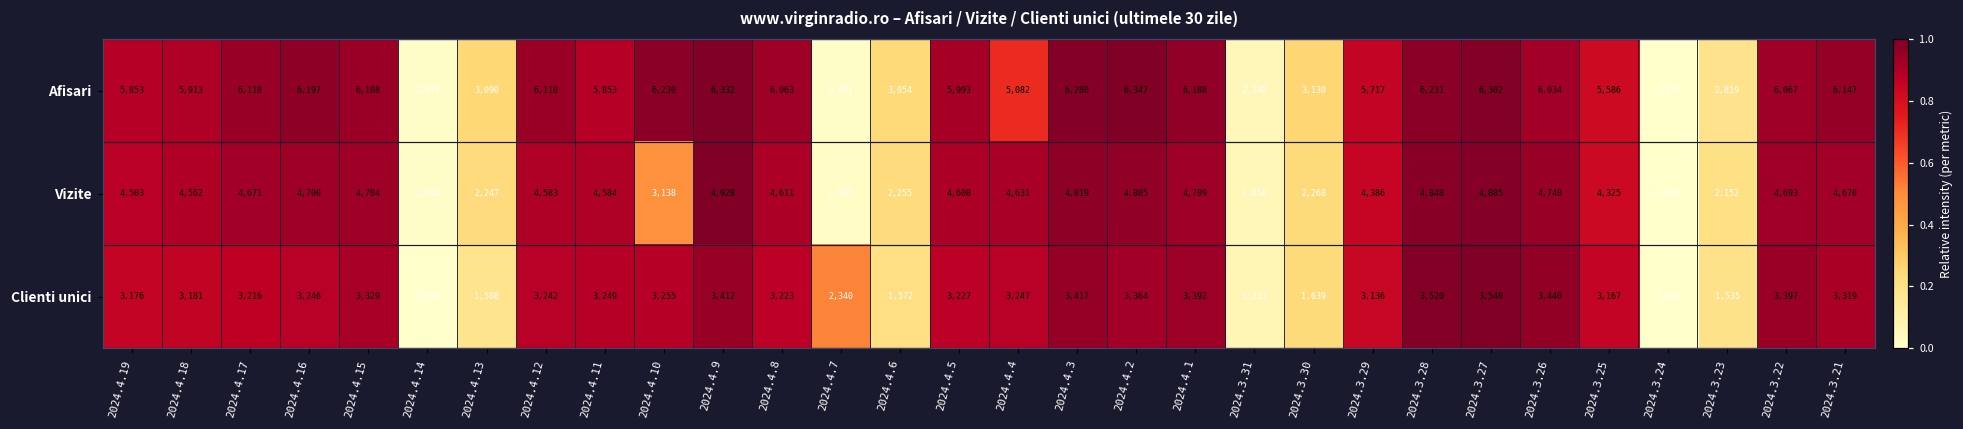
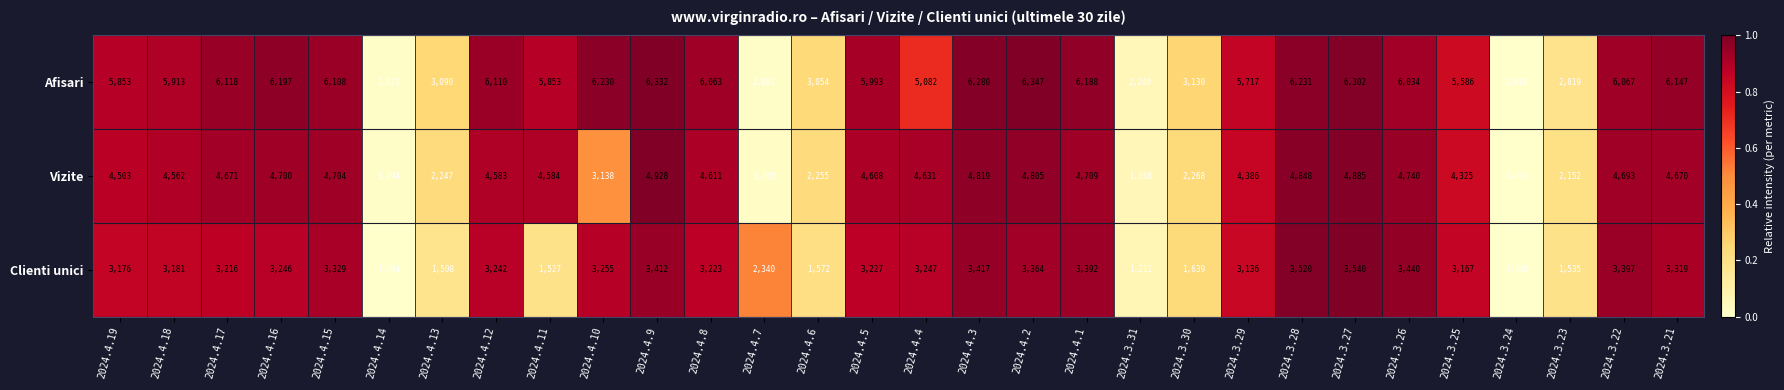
  {
    "Afisari": {
      "2024.4.19": "5,853",
      "2024.4.18": "5,913",
      "2024.4.17": "6,118",
      "2024.4.16": "6,197",
      "2024.4.15": "6,108",
      "2024.4.14": "2,071",
      "2024.4.13": "3,090",
      "2024.4.12": "6,110",
      "2024.4.11": "5,853",
      "2024.4.10": "6,230",
      "2024.4.9": "6,332",
      "2024.4.8": "6,063",
      "2024.4.7": "2,081",
      "2024.4.6": "3,054",
      "2024.4.5": "5,993",
      "2024.4.4": "5,082",
      "2024.4.3": "6,280",
      "2024.4.2": "6,347",
      "2024.4.1": "6,188",
      "2024.3.31": "2,240",
      "2024.3.30": "3,130",
      "2024.3.29": "5,717",
      "2024.3.28": "6,231",
      "2024.3.27": "6,302",
      "2024.3.26": "6,034",
      "2024.3.25": "5,586",
      "2024.3.24": "2,018",
      "2024.3.23": "2,819",
      "2024.3.22": "6,067",
      "2024.3.21": "6,147"
    },
    "Vizite": {
      "2024.4.19": "4,503",
      "2024.4.18": "4,562",
      "2024.4.17": "4,671",
      "2024.4.16": "4,700",
      "2024.4.15": "4,704",
      "2024.4.14": "1,494",
      "2024.4.13": "2,247",
      "2024.4.12": "4,583",
      "2024.4.11": "4,584",
      "2024.4.10": "3,138",
      "2024.4.9": "4,928",
      "2024.4.8": "4,611",
      "2024.4.7": "1,505",
      "2024.4.6": "2,255",
      "2024.4.5": "4,608",
      "2024.4.4": "4,631",
      "2024.4.3": "4,819",
      "2024.4.2": "4,805",
      "2024.4.1": "4,709",
      "2024.3.31": "1,658",
      "2024.3.30": "2,268",
      "2024.3.29": "4,386",
      "2024.3.28": "4,848",
      "2024.3.27": "4,885",
      "2024.3.26": "4,740",
      "2024.3.25": "4,325",
      "2024.3.24": "1,441",
      "2024.3.23": "2,152",
      "2024.3.22": "4,693",
      "2024.3.21": "4,670"
    },
    "Clienti unici": {
      "2024.4.19": "3,176",
      "2024.4.18": "3,181",
      "2024.4.17": "3,216",
      "2024.4.16": "3,246",
      "2024.4.15": "3,329",
      "2024.4.14": "1,054",
      "2024.4.13": "1,508",
      "2024.4.12": "3,242",
-     "2024.4.11": "3,249",
+     "2024.4.11": "1,527",
      "2024.4.10": "3,255",
      "2024.4.9": "3,412",
      "2024.4.8": "3,223",
      "2024.4.7": "2,340",
      "2024.4.6": "1,572",
      "2024.4.5": "3,227",
      "2024.4.4": "3,247",
      "2024.4.3": "3,417",
      "2024.4.2": "3,364",
      "2024.4.1": "3,392",
      "2024.3.31": "1,211",
      "2024.3.30": "1,639",
      "2024.3.29": "3,136",
      "2024.3.28": "3,520",
      "2024.3.27": "3,540",
      "2024.3.26": "3,440",
      "2024.3.25": "3,167",
      "2024.3.24": "1,058",
      "2024.3.23": "1,535",
      "2024.3.22": "3,397",
      "2024.3.21": "3,319"
    }
  }
